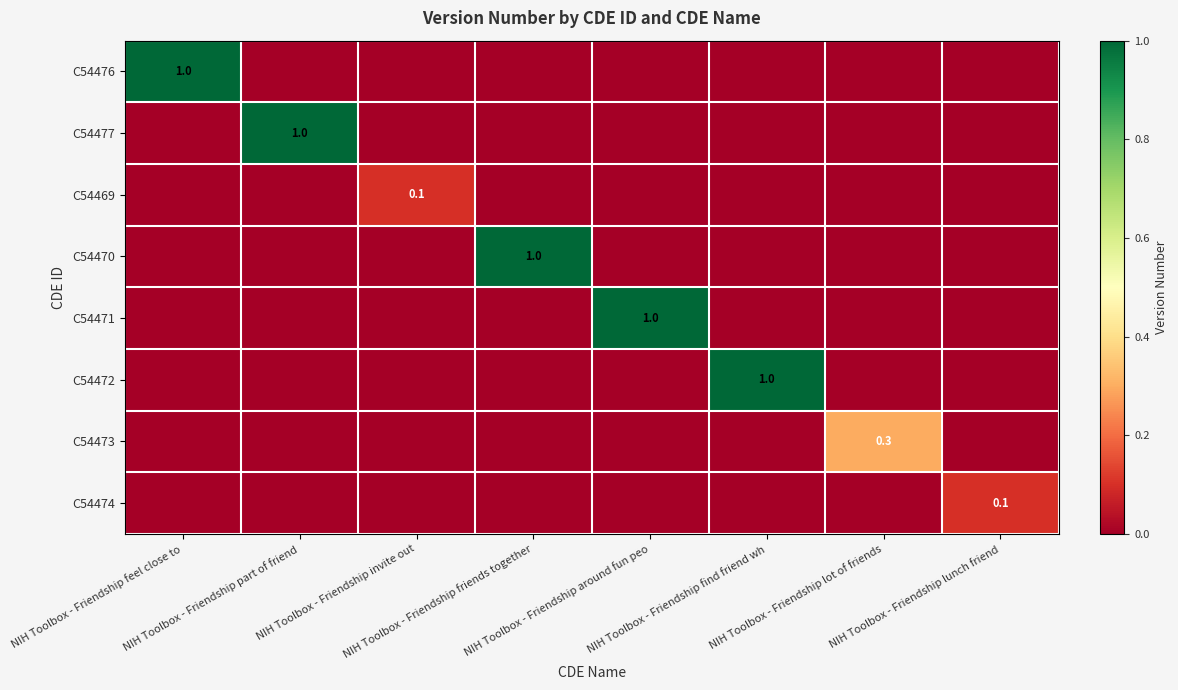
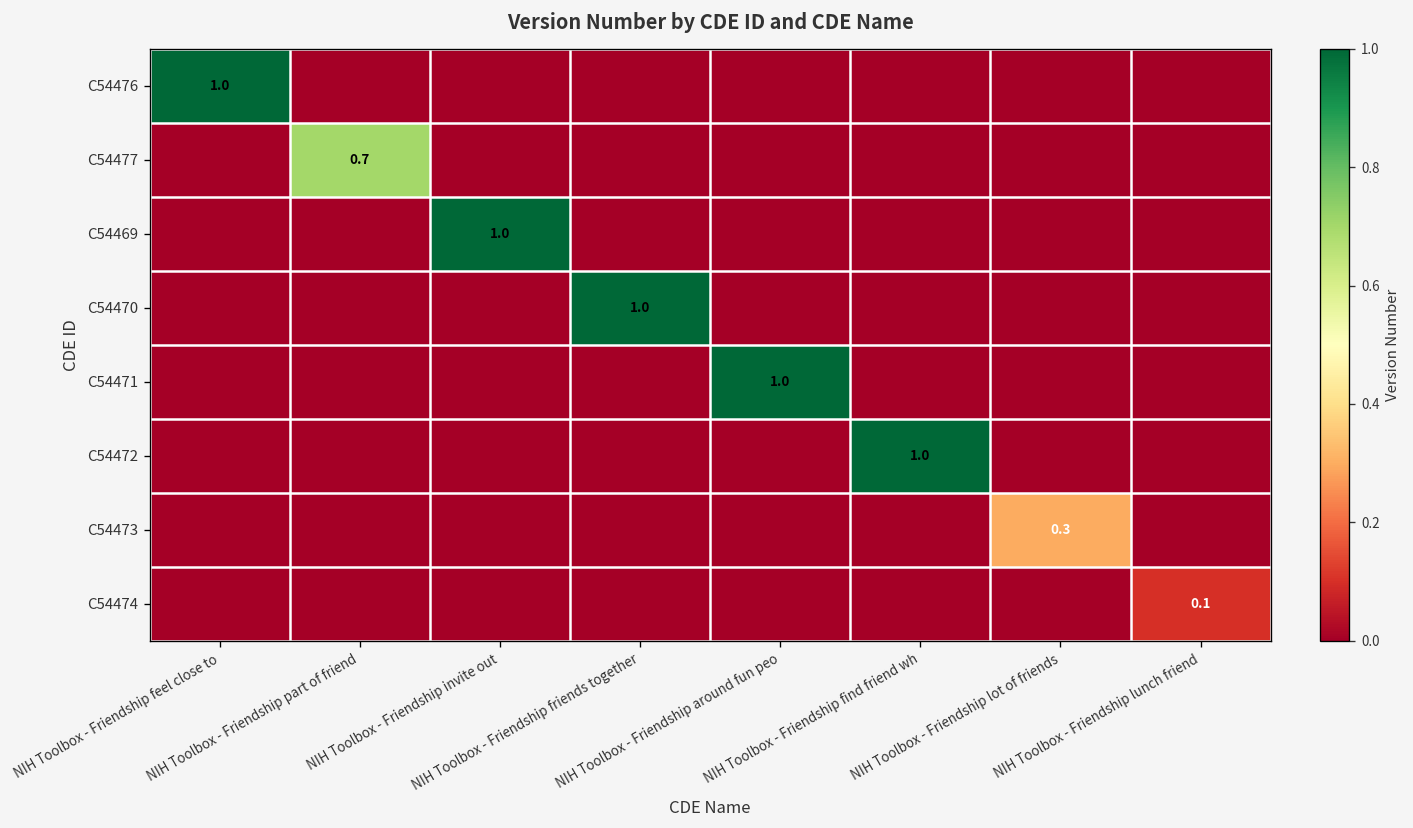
  {
    "C54476": {
      "NIH Toolbox - Friendship feel close to": 1.0
    },
    "C54477": {
-     "NIH Toolbox - Friendship part of friend": 1.0
+     "NIH Toolbox - Friendship part of friend": 0.7
    },
    "C54469": {
-     "NIH Toolbox - Friendship invite out": 0.1
+     "NIH Toolbox - Friendship invite out": 1.0
    },
    "C54470": {
      "NIH Toolbox - Friendship friends together": 1.0
    },
    "C54471": {
      "NIH Toolbox - Friendship around fun peo": 1.0
    },
    "C54472": {
      "NIH Toolbox - Friendship find friend wh": 1.0
    },
    "C54473": {
      "NIH Toolbox - Friendship lot of friends": 0.3
    },
    "C54474": {
      "NIH Toolbox - Friendship lunch friend": 0.1
    }
  }
